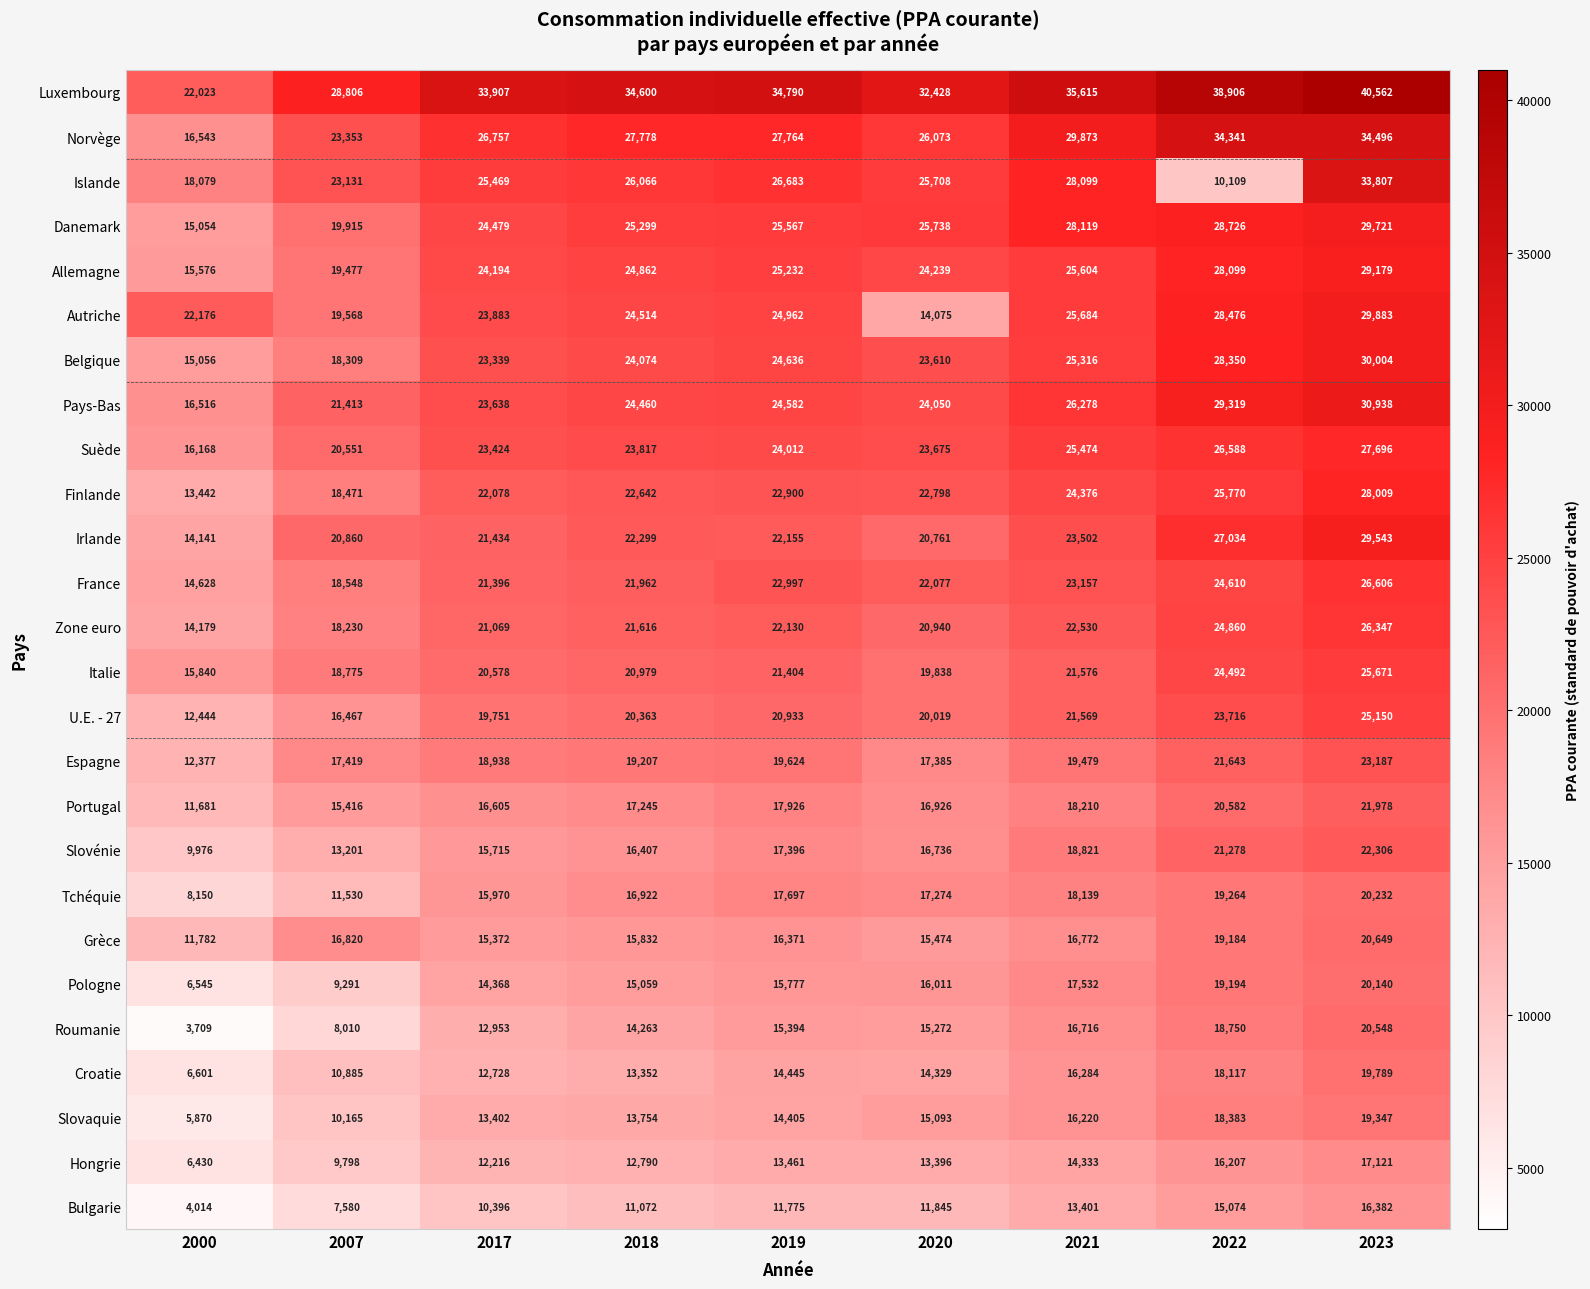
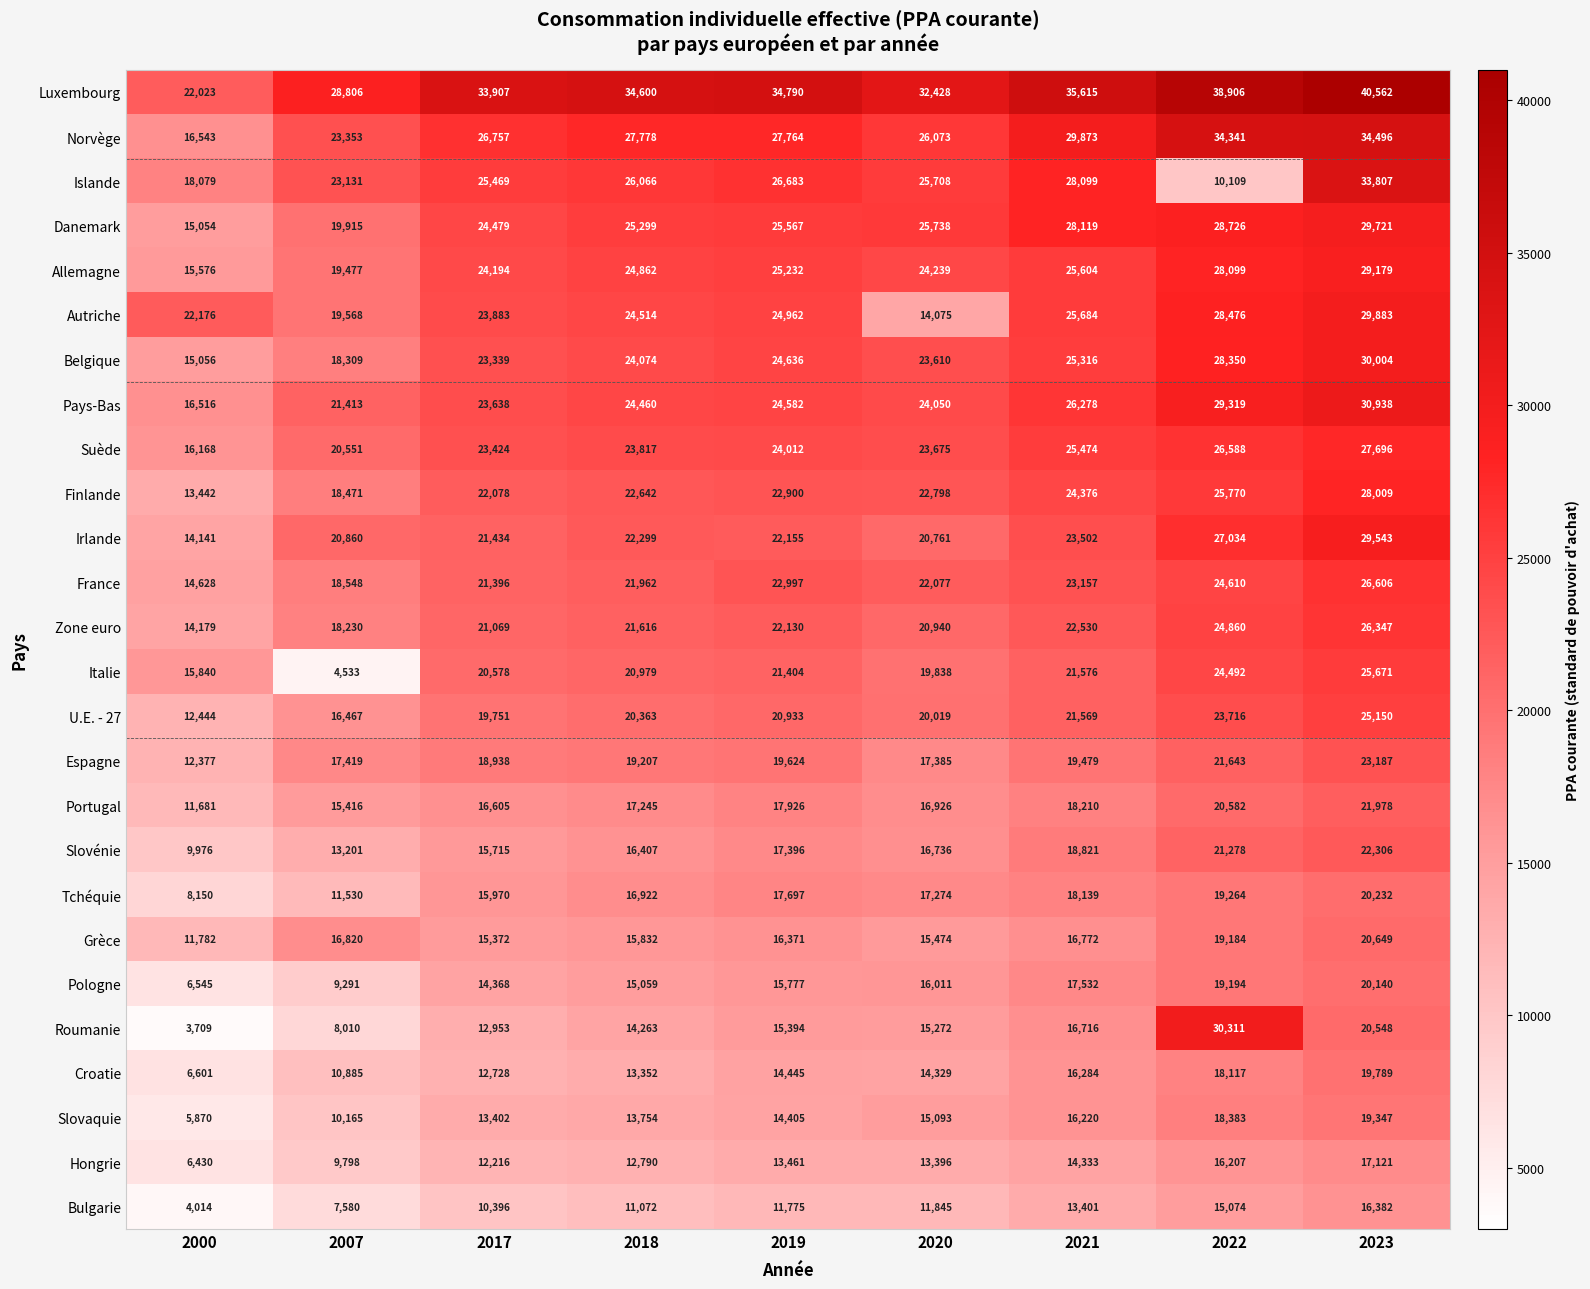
  {
    "Italie": {
      "2000": "15,840",
-     "2007": "18,775",
+     "2007": "4,533",
      "2017": "20,578",
      "2018": "20,979",
      "2019": "21,404",
      "2020": "19,838",
      "2021": "21,576",
      "2022": "24,492",
      "2023": "25,671"
    },
    "Roumanie": {
      "2000": "3,709",
      "2007": "8,010",
      "2017": "12,953",
      "2018": "14,263",
      "2019": "15,394",
      "2020": "15,272",
      "2021": "16,716",
-     "2022": "18,750",
+     "2022": "30,311",
      "2023": "20,548"
    }
  }
